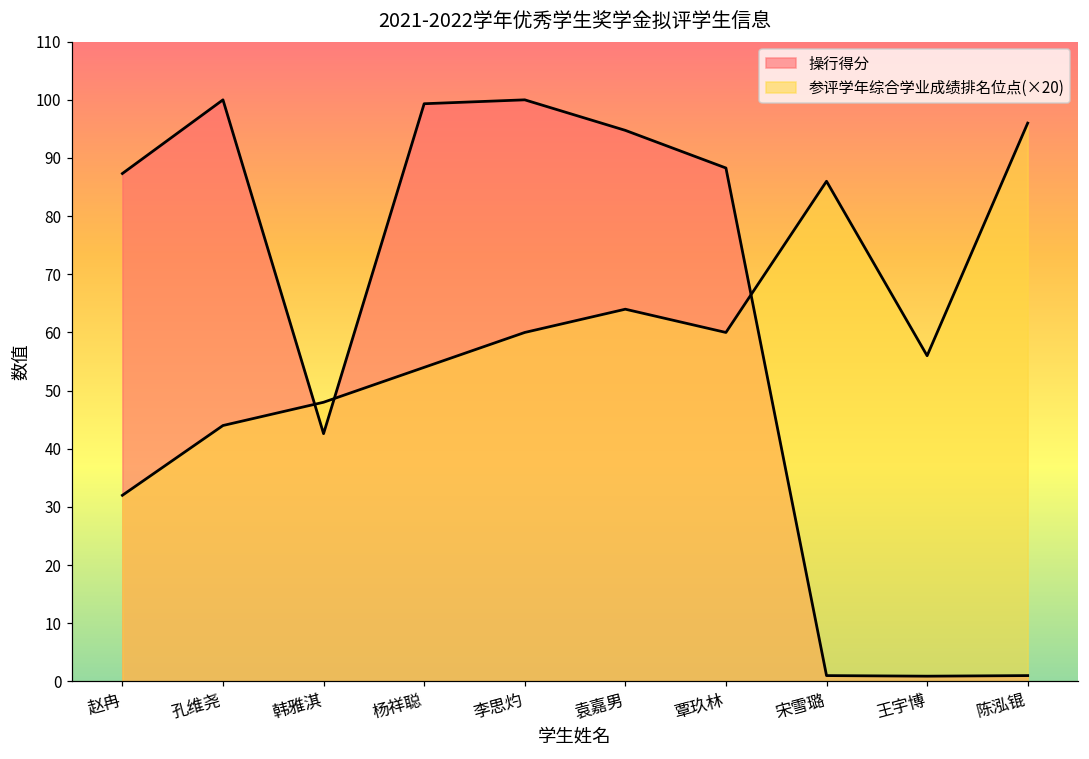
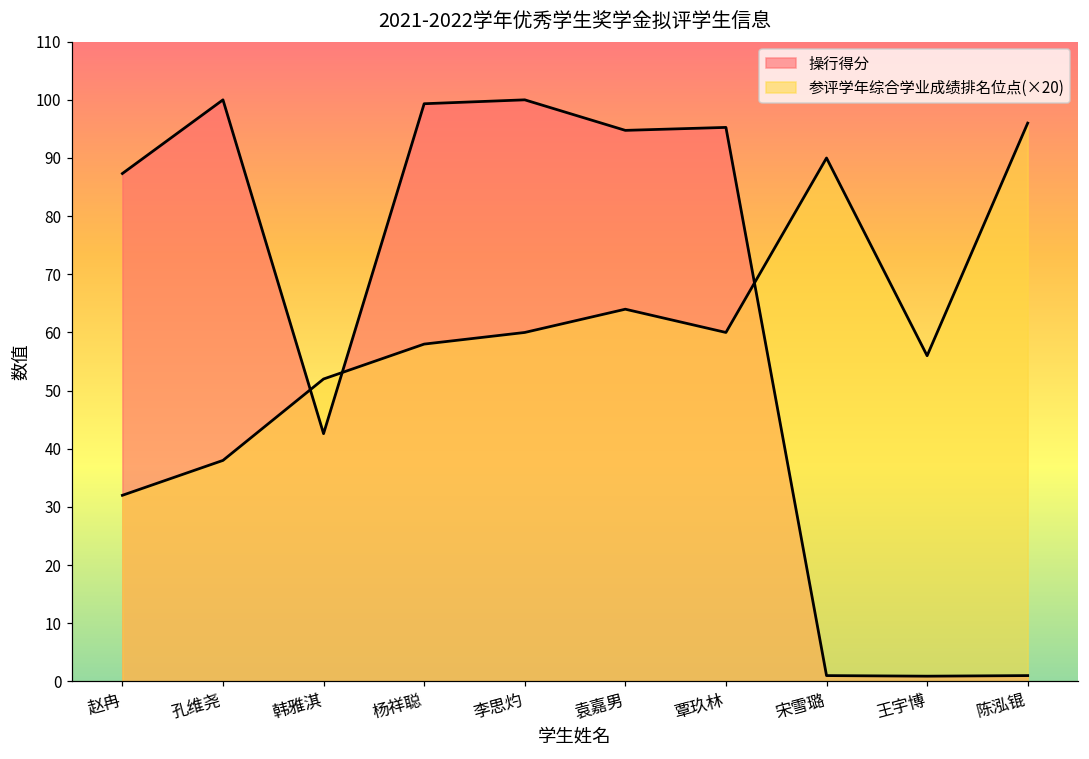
  {
    "操行得分": {
      "赵冉": 87,
      "孔维尧": 100,
      "韩雅淇": 43,
      "杨祥聪": 99,
      "李思灼": 100,
      "袁嘉男": 95,
-     "覃玖林": 88,
+     "覃玖林": 95,
      "宋雪璐": 1,
      "王宇博": 1,
      "陈泓锟": 1
    },
    "参评学年综合学业成绩排名位点(×20)": {
      "赵冉": 32,
-     "孔维尧": 44,
-     "韩雅淇": 48,
-     "杨祥聪": 54,
+     "孔维尧": 38,
+     "韩雅淇": 52,
+     "杨祥聪": 58,
      "李思灼": 60,
      "袁嘉男": 64,
      "覃玖林": 60,
-     "宋雪璐": 86,
+     "宋雪璐": 90,
      "王宇博": 56,
      "陈泓锟": 96
    }
  }
